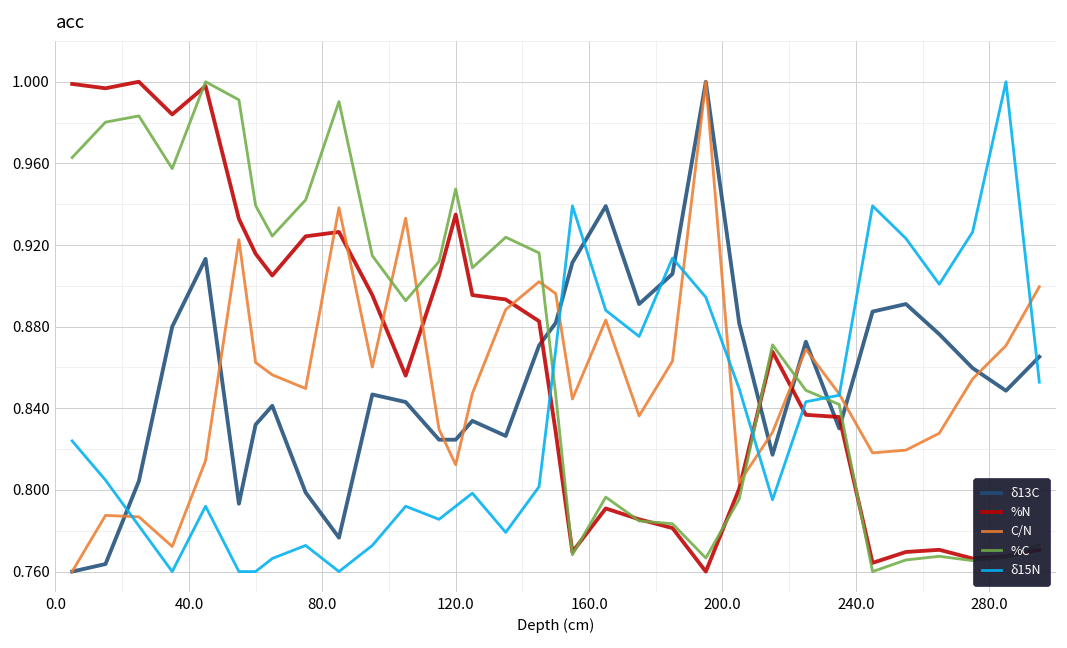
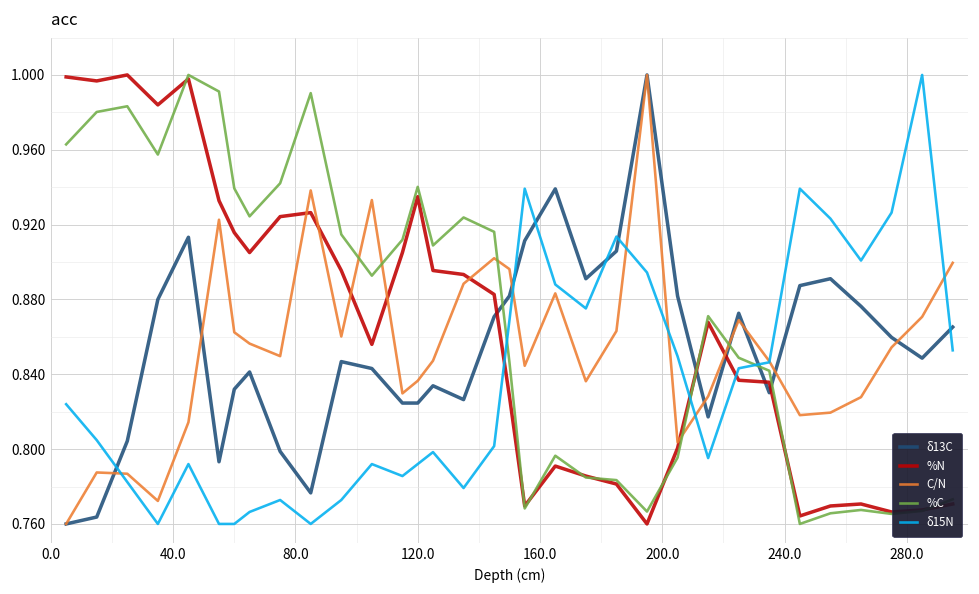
  {
    "δ13C": {
      "120.0": 0.825
    },
    "%N": {
      "120.0": 0.935
    },
    "C/N": {
-     "120.0": 0.812
+     "120.0": 0.836
    },
    "%C": {
-     "120.0": 0.947
+     "120.0": 0.940
    },
    "δ15N": {
      "120.0": 0.792
    }
  }
